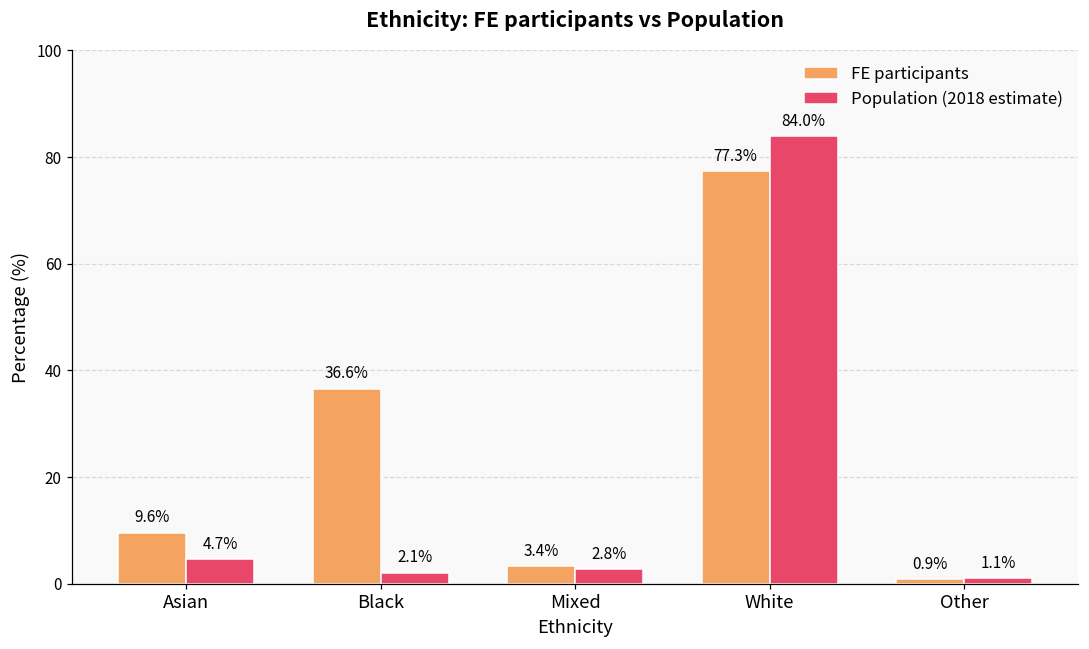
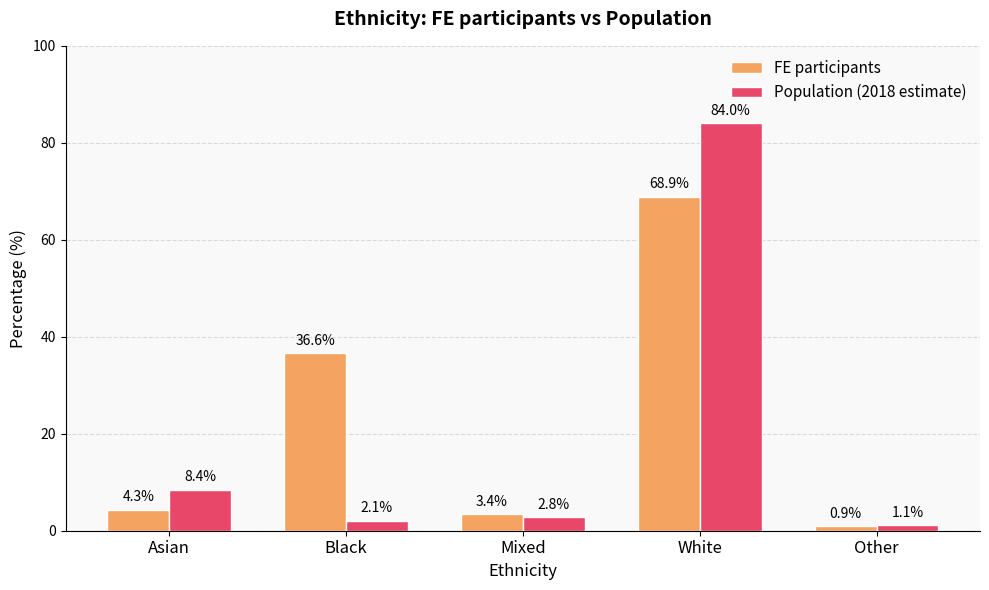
  {
    "FE participants": {
-     "Asian": "9.6%",
+     "Asian": "4.3%",
      "Black": "36.6%",
      "Mixed": "3.4%",
-     "White": "77.3%",
+     "White": "68.9%",
      "Other": "0.9%"
    },
    "Population (2018 estimate)": {
-     "Asian": "4.7%",
+     "Asian": "8.4%",
      "Black": "2.1%",
      "Mixed": "2.8%",
      "White": "84.0%",
      "Other": "1.1%"
    }
  }
